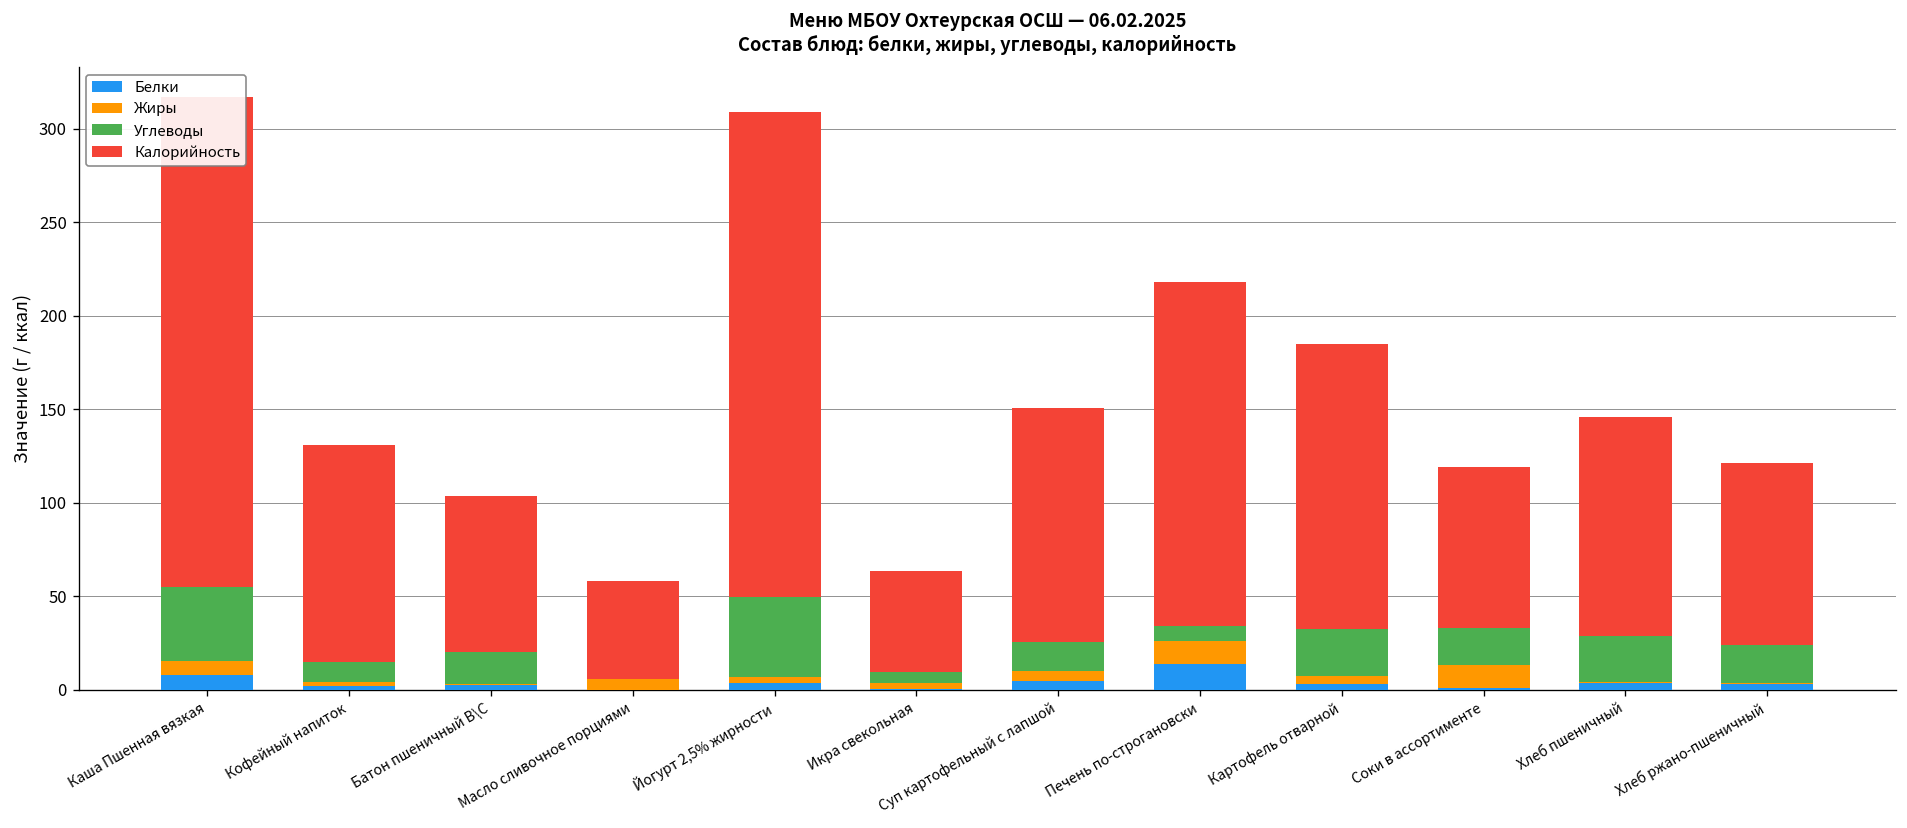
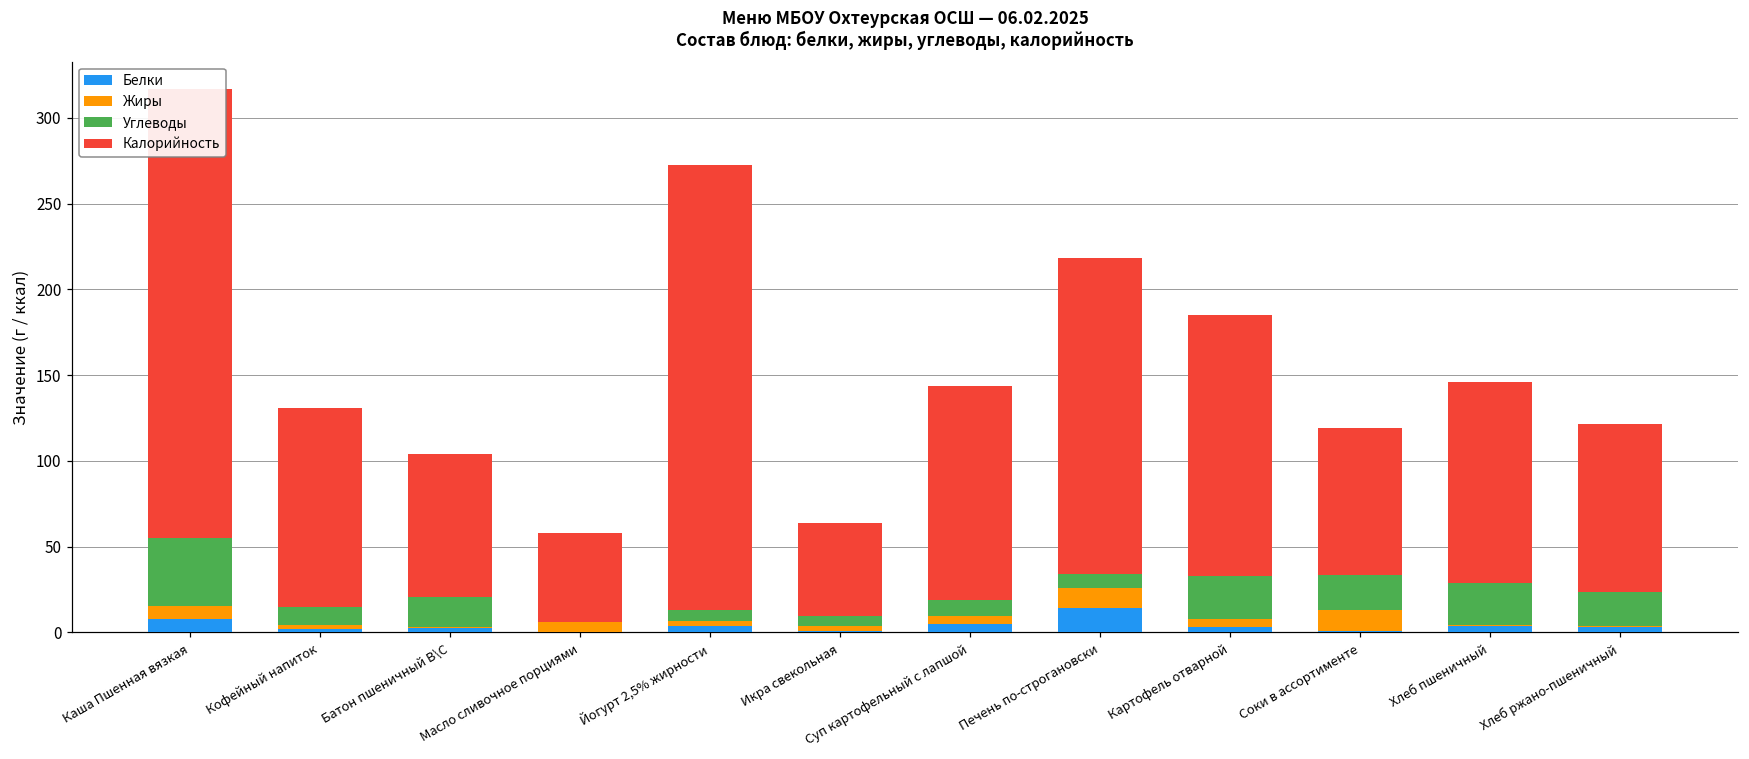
  {
    "Белки": {
      "Каша Пшенная вязкая": 8,
      "Кофейный напиток": 2,
      "Батон пшеничный В\\С": 3,
      "Йогурт 2,5% жирности": 4,
      "Суп картофельный с лапшой": 5,
      "Печень по-строгановски": 14,
      "Картофель отварной": 3,
      "Хлеб пшеничный": 4,
      "Хлеб ржано-пшеничный": 3
    },
    "Жиры": {
      "Каша Пшенная вязкая": 8,
      "Кофейный напиток": 2,
      "Масло сливочное порциями": 6,
      "Йогурт 2,5% жирности": 3,
      "Икра свекольная": 3,
      "Суп картофельный с лапшой": 5,
      "Печень по-строгановски": 12,
      "Картофель отварной": 4,
      "Соки в ассортименте": 12
    },
    "Углеводы": {
      "Каша Пшенная вязкая": 39,
      "Кофейный напиток": 11,
      "Батон пшеничный В\\С": 17,
-     "Йогурт 2,5% жирности": 43,
+     "Йогурт 2,5% жирности": 6,
      "Икра свекольная": 6,
-     "Суп картофельный с лапшой": 16,
+     "Суп картофельный с лапшой": 9,
      "Печень по-строгановски": 8,
      "Картофель отварной": 25,
      "Соки в ассортименте": 20,
      "Хлеб пшеничный": 25,
      "Хлеб ржано-пшеничный": 20
    },
    "Калорийность": {
      "Кофейный напиток": 116,
      "Батон пшеничный В\\С": 83,
      "Масло сливочное порциями": 52,
      "Йогурт 2,5% жирности": 259,
      "Икра свекольная": 54,
      "Суп картофельный с лапшой": 125,
      "Печень по-строгановски": 184,
      "Картофель отварной": 152,
      "Соки в ассортименте": 86,
      "Хлеб пшеничный": 117,
      "Хлеб ржано-пшеничный": 98
    }
  }
